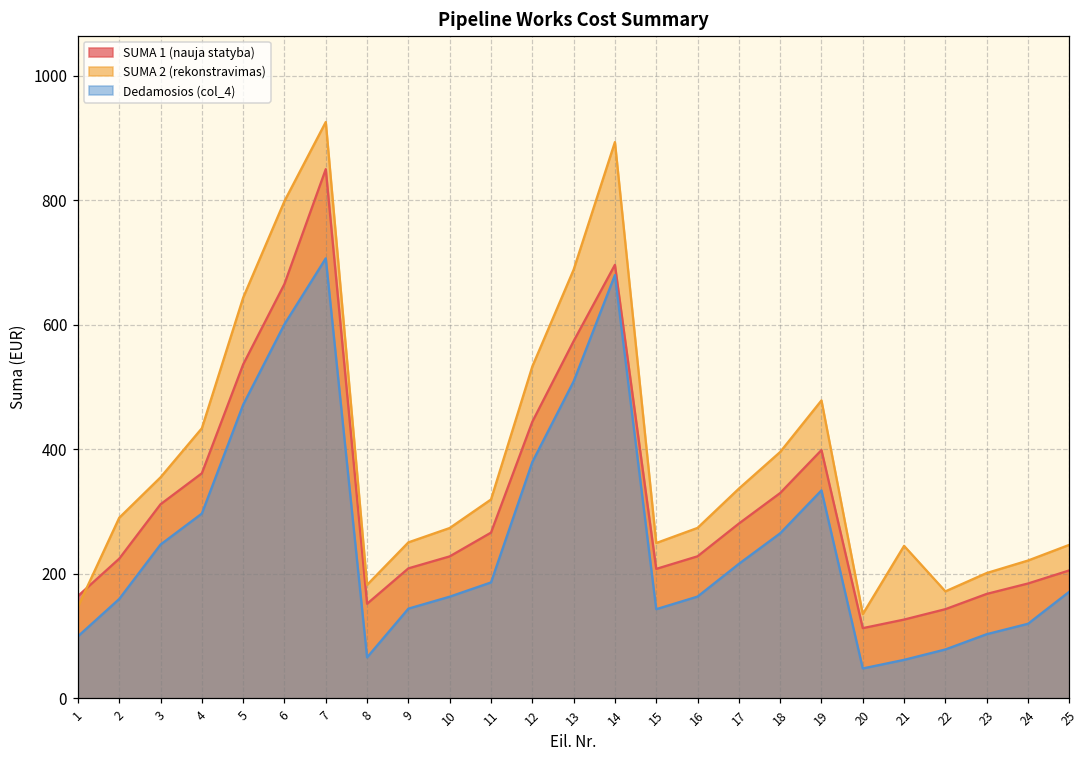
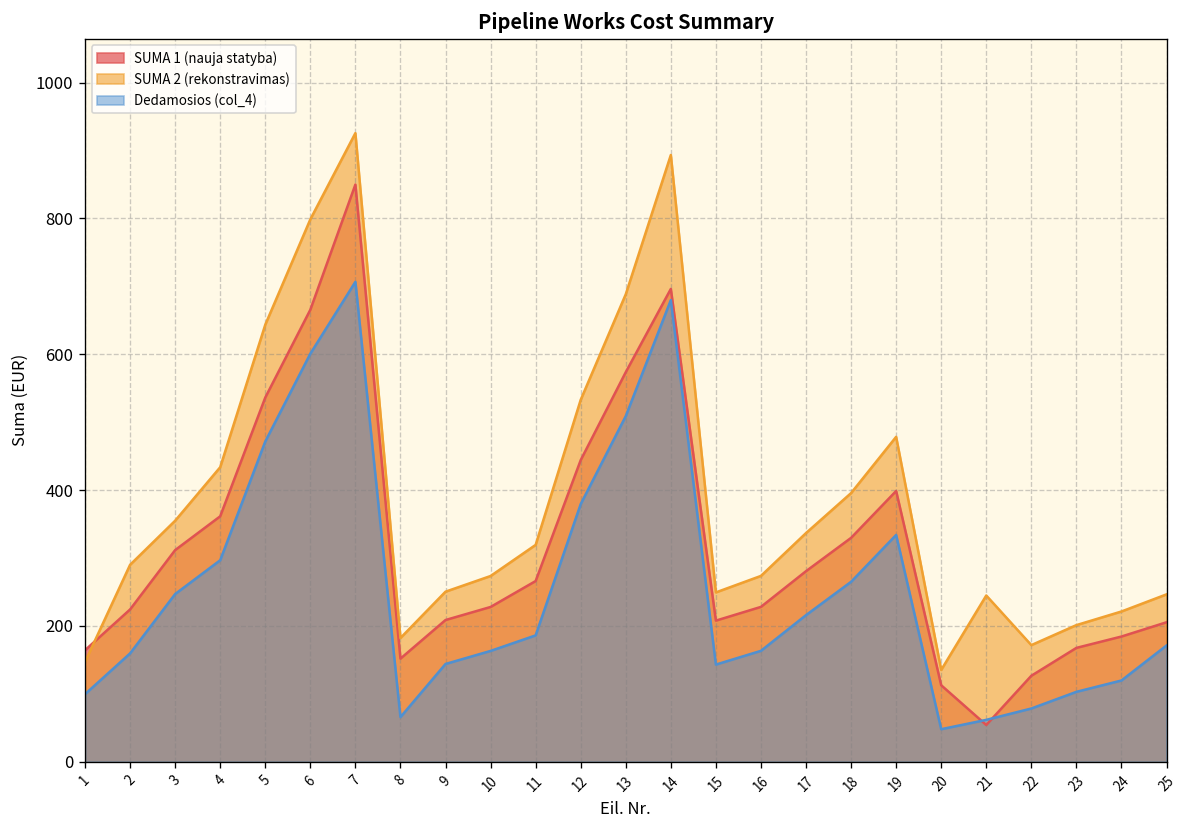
  {
    "SUMA 1 (nauja statyba)": {
      "1": 160,
      "2": 220,
      "3": 310,
      "4": 360,
      "5": 540,
      "6": 670,
      "7": 850,
      "8": 150,
      "9": 210,
      "10": 230,
      "11": 270,
      "12": 440,
      "13": 570,
      "14": 700,
      "15": 210,
      "16": 230,
      "17": 280,
      "18": 330,
      "19": 400,
      "20": 110,
-     "21": 130,
-     "22": 140,
+     "21": 50,
+     "22": 130,
      "23": 170,
      "24": 180,
      "25": 210
    },
    "SUMA 2 (rekonstravimas)": {
      "1": 150,
      "2": 290,
      "3": 350,
      "4": 430,
      "5": 640,
      "6": 800,
      "7": 930,
      "8": 180,
      "9": 250,
      "10": 270,
      "11": 320,
      "12": 530,
      "13": 690,
      "14": 890,
      "15": 250,
      "16": 270,
      "17": 340,
      "18": 400,
      "19": 480,
      "20": 140,
      "21": 240,
      "22": 170,
      "23": 200,
      "24": 220,
      "25": 250
    },
    "Dedamosios (col_4)": {
      "1": 100,
      "2": 160,
      "3": 250,
      "4": 300,
      "5": 470,
      "6": 600,
      "7": 710,
      "8": 70,
      "9": 140,
      "10": 160,
      "11": 190,
      "12": 380,
      "13": 510,
      "14": 680,
      "15": 140,
      "16": 160,
      "17": 220,
      "18": 260,
      "19": 330,
      "20": 50,
      "21": 60,
      "22": 80,
      "23": 100,
      "24": 120,
      "25": 170
    }
  }
